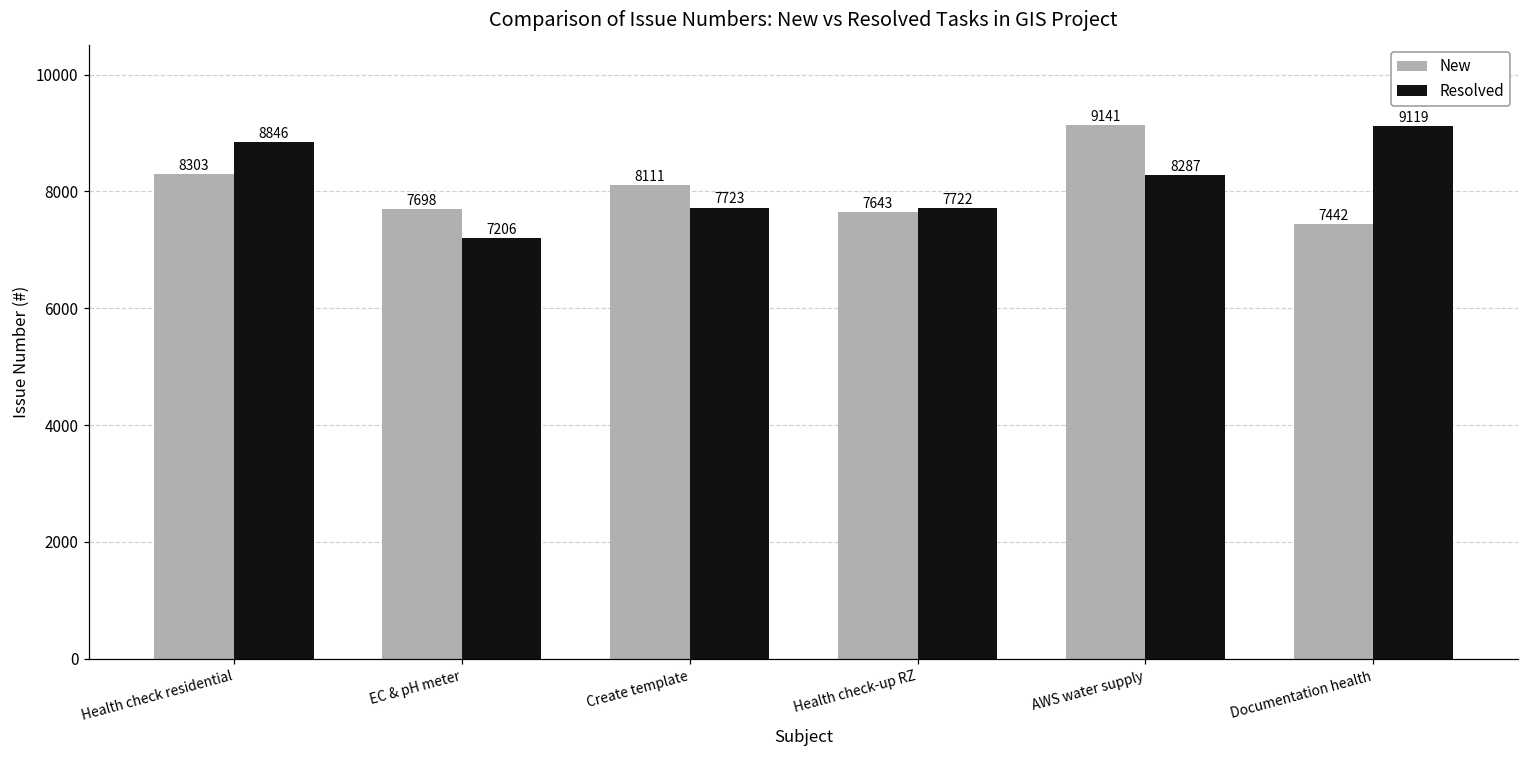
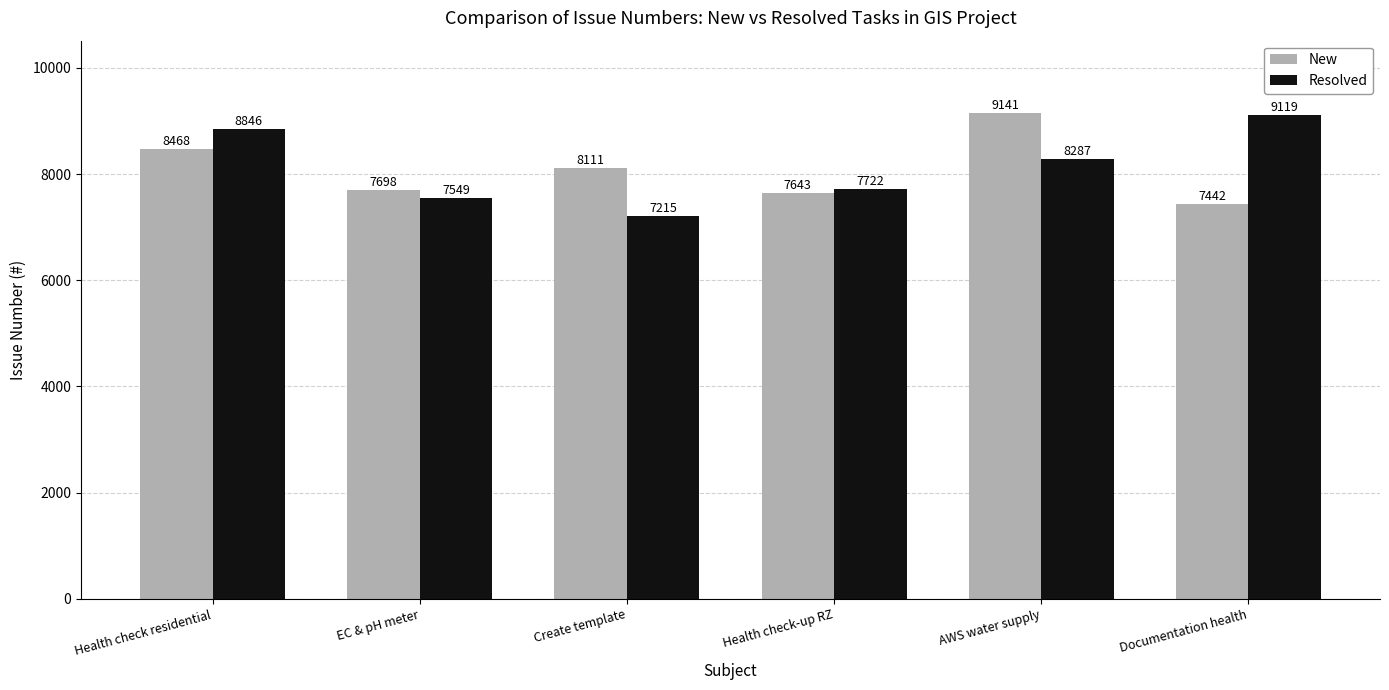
  {
    "New": {
-     "Health check residential": 8303,
+     "Health check residential": 8468,
      "EC & pH meter": 7698,
      "Create template": 8111,
      "Health check-up RZ": 7643,
      "AWS water supply": 9141,
      "Documentation health": 7442
    },
    "Resolved": {
      "Health check residential": 8846,
-     "EC & pH meter": 7206,
-     "Create template": 7723,
+     "EC & pH meter": 7549,
+     "Create template": 7215,
      "Health check-up RZ": 7722,
      "AWS water supply": 8287,
      "Documentation health": 9119
    }
  }
